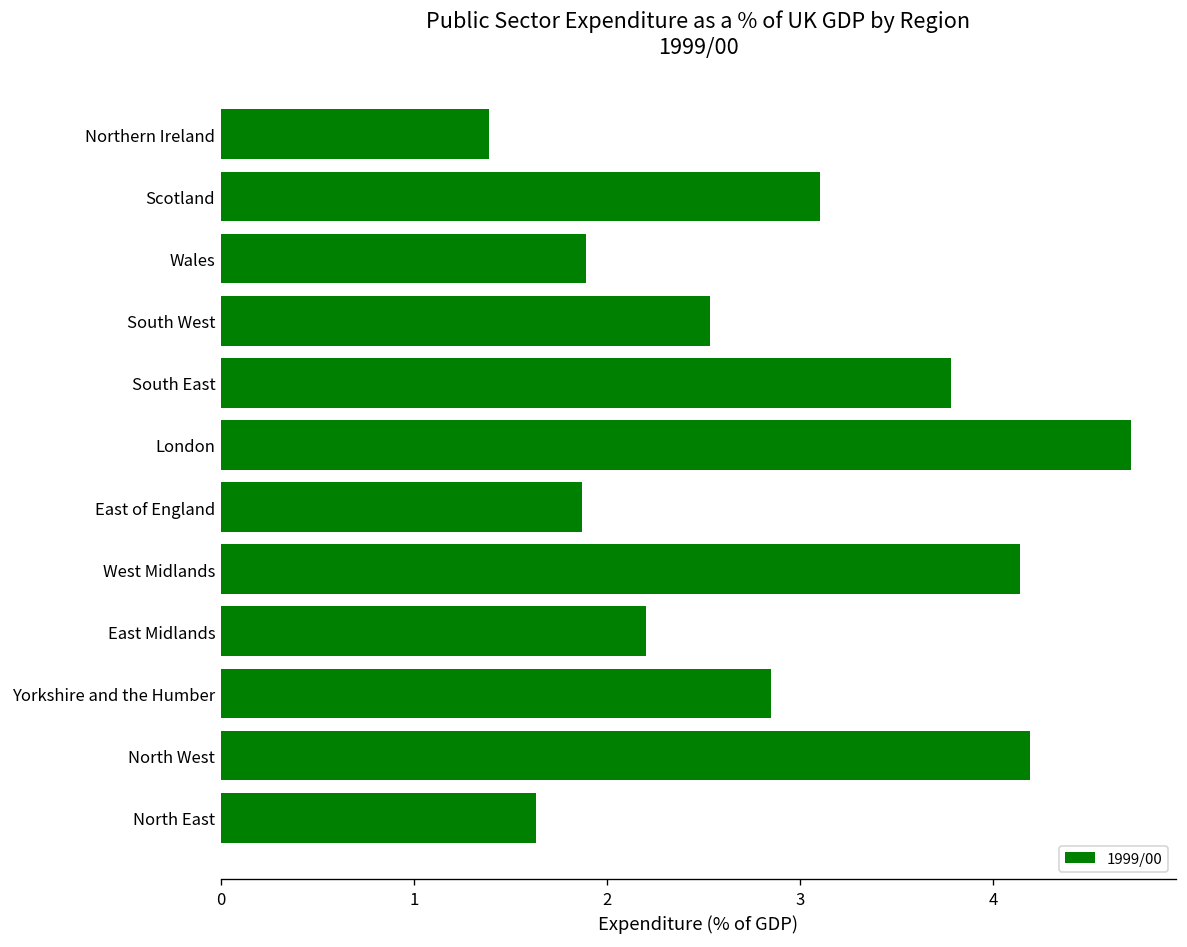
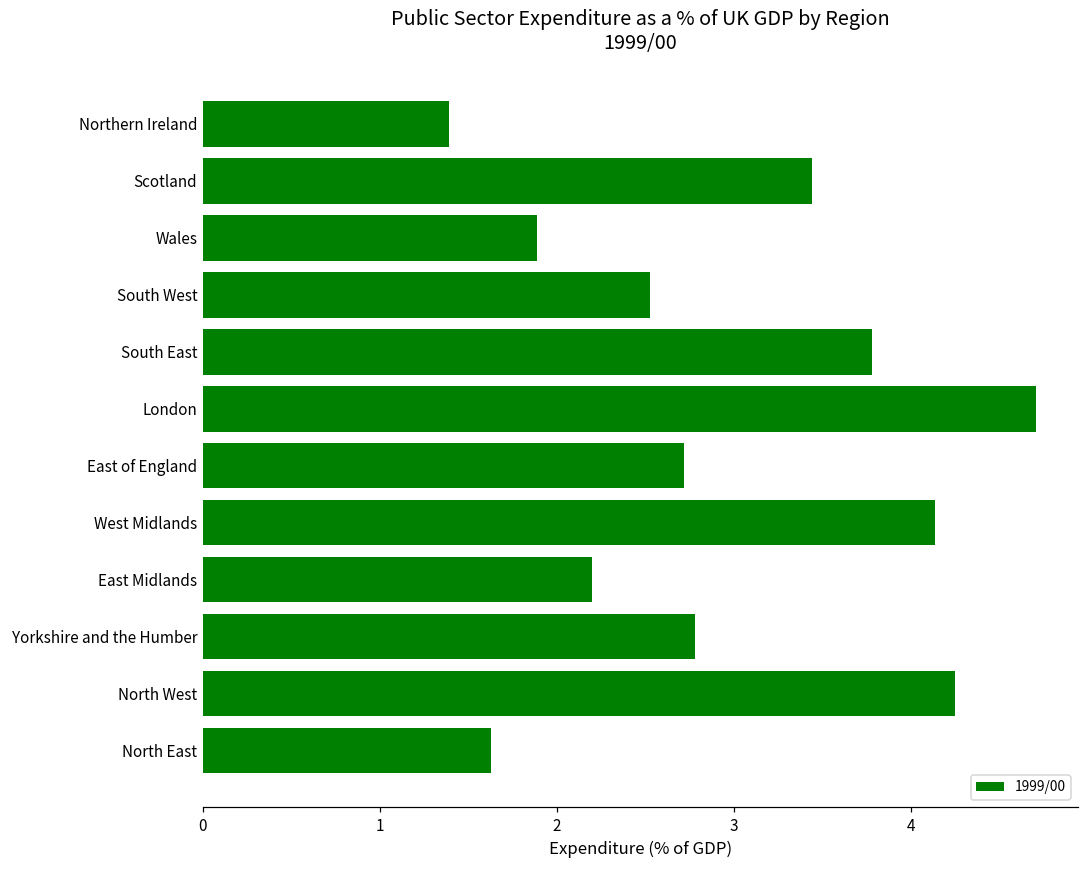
  {
    "Northern Ireland": 1.39,
-   "Scotland": 3.10,
+   "Scotland": 3.44,
    "Wales": 1.89,
    "South West": 2.53,
    "South East": 3.78,
    "London": 4.71,
-   "East of England": 1.87,
+   "East of England": 2.72,
    "West Midlands": 4.14,
    "East Midlands": 2.20,
-   "Yorkshire and the Humber": 2.85,
-   "North West": 4.19,
+   "Yorkshire and the Humber": 2.78,
+   "North West": 4.25,
    "North East": 1.63
  }
